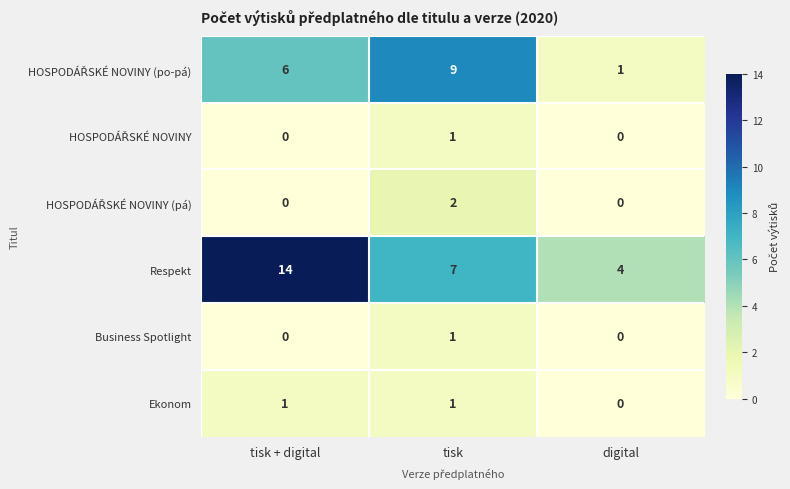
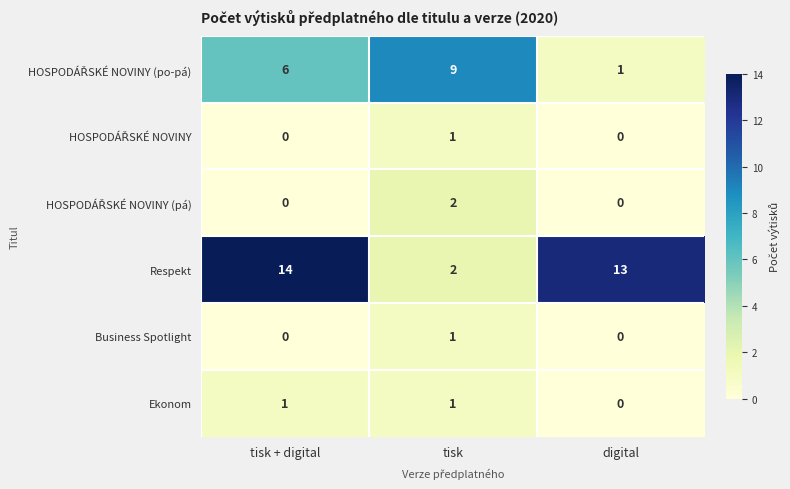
  {
    "HOSPODÁŘSKÉ NOVINY (po-pá)": {
      "tisk + digital": 6,
      "tisk": 9,
      "digital": 1
    },
    "HOSPODÁŘSKÉ NOVINY": {
      "tisk + digital": 0,
      "tisk": 1,
      "digital": 0
    },
    "HOSPODÁŘSKÉ NOVINY (pá)": {
      "tisk + digital": 0,
      "tisk": 2,
      "digital": 0
    },
    "Respekt": {
      "tisk + digital": 14,
-     "tisk": 7,
-     "digital": 4
+     "tisk": 2,
+     "digital": 13
    },
    "Business Spotlight": {
      "tisk + digital": 0,
      "tisk": 1,
      "digital": 0
    },
    "Ekonom": {
      "tisk + digital": 1,
      "tisk": 1,
      "digital": 0
    }
  }
